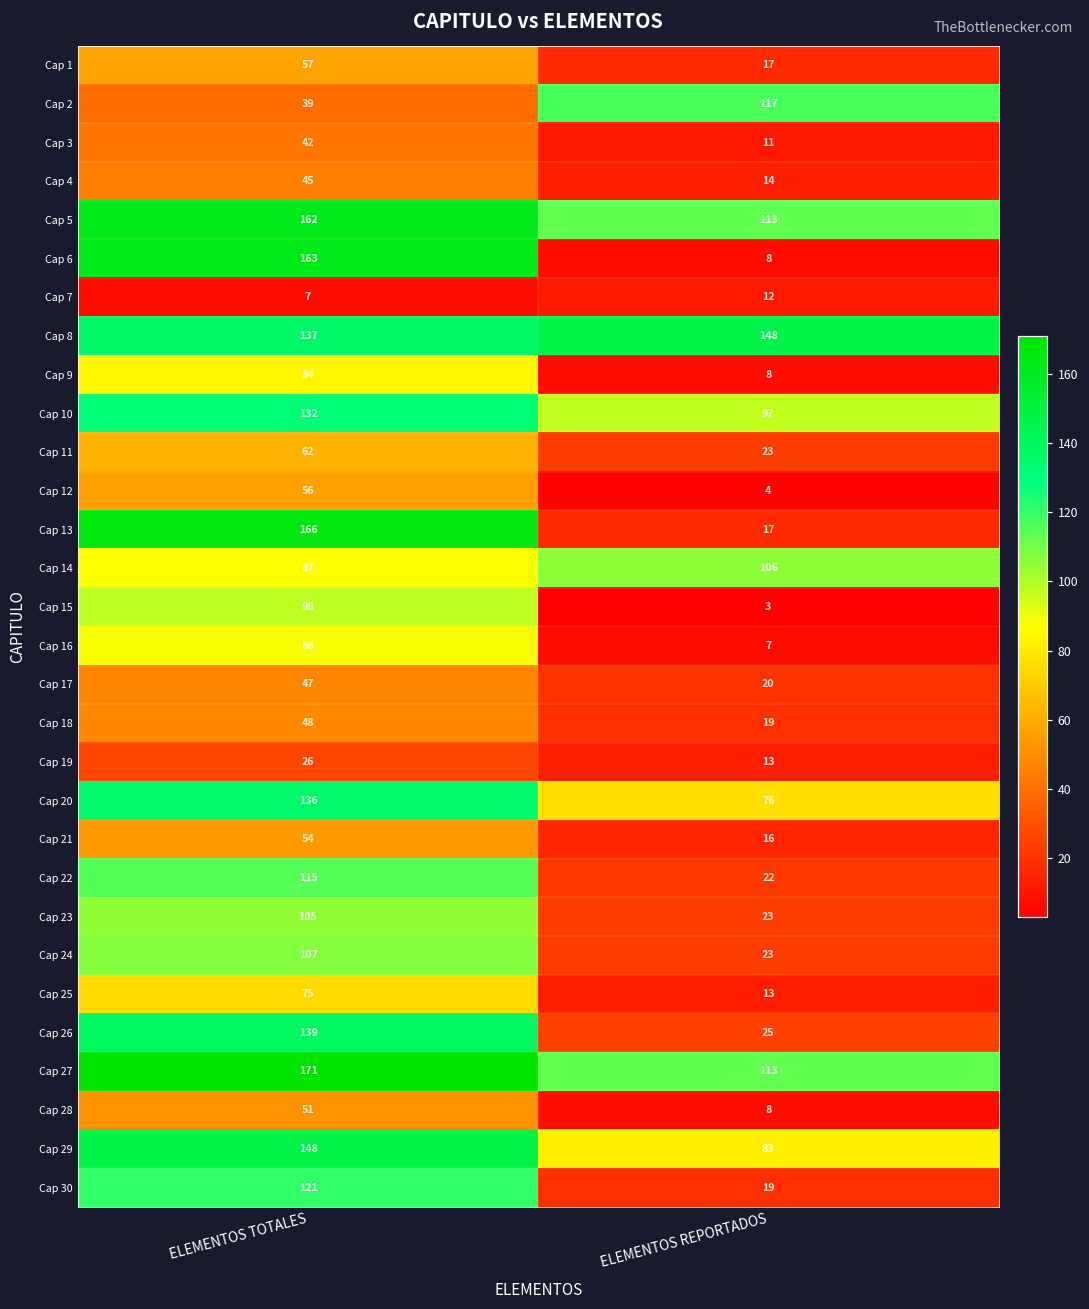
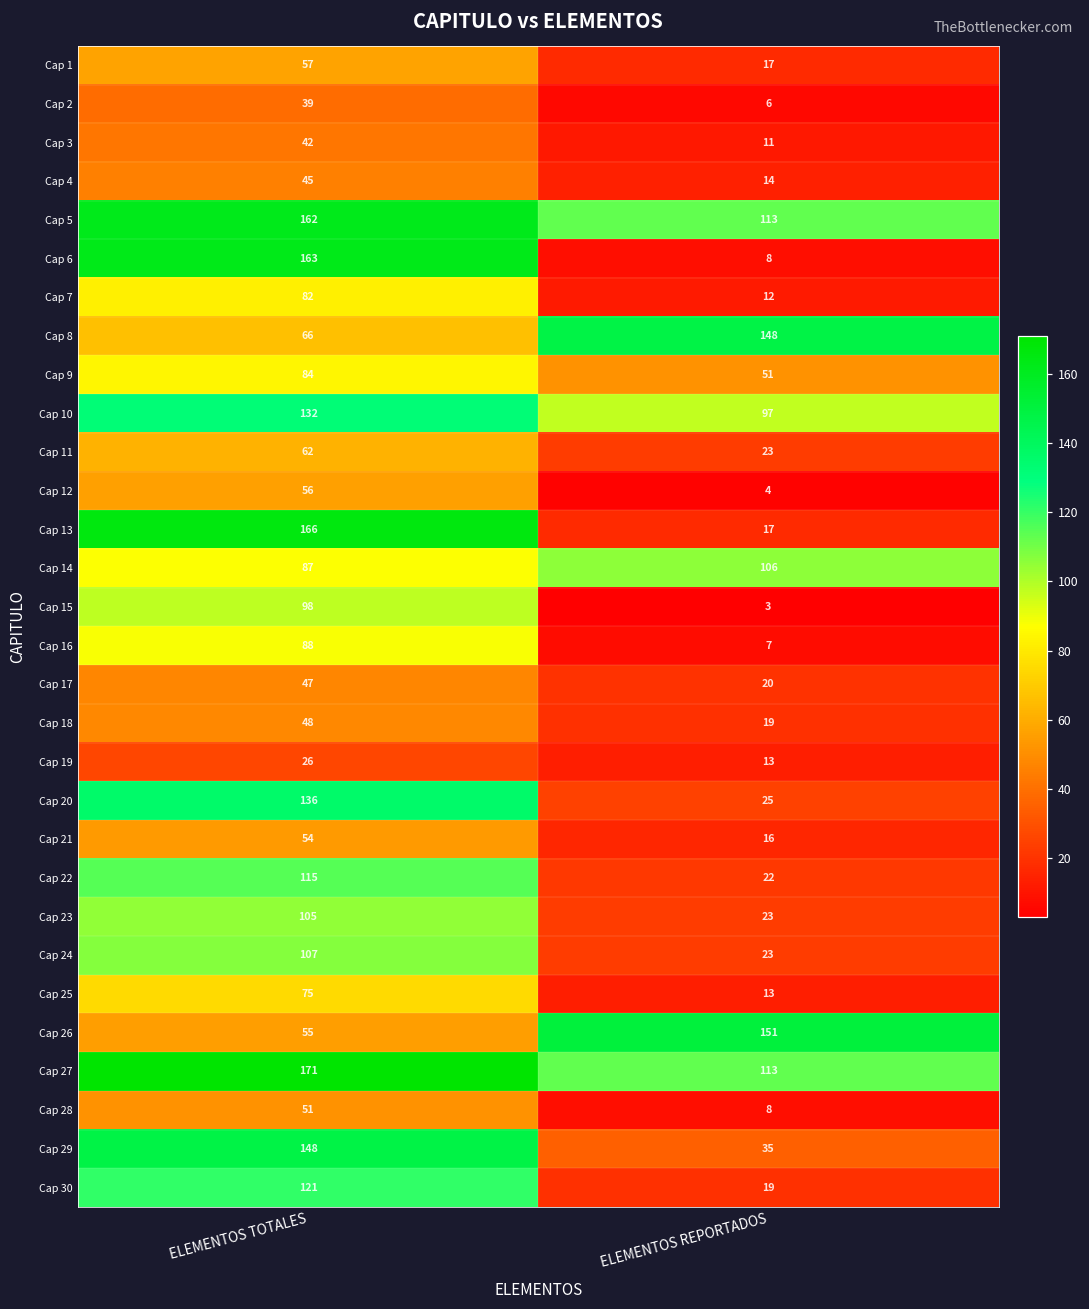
  {
    "Cap 1": {
      "ELEMENTOS TOTALES": 57,
      "ELEMENTOS REPORTADOS": 17
    },
    "Cap 2": {
      "ELEMENTOS TOTALES": 39,
-     "ELEMENTOS REPORTADOS": 117
+     "ELEMENTOS REPORTADOS": 6
    },
    "Cap 3": {
      "ELEMENTOS TOTALES": 42,
      "ELEMENTOS REPORTADOS": 11
    },
    "Cap 4": {
      "ELEMENTOS TOTALES": 45,
      "ELEMENTOS REPORTADOS": 14
    },
    "Cap 5": {
      "ELEMENTOS TOTALES": 162,
      "ELEMENTOS REPORTADOS": 113
    },
    "Cap 6": {
      "ELEMENTOS TOTALES": 163,
      "ELEMENTOS REPORTADOS": 8
    },
    "Cap 7": {
-     "ELEMENTOS TOTALES": 7,
+     "ELEMENTOS TOTALES": 82,
      "ELEMENTOS REPORTADOS": 12
    },
    "Cap 8": {
-     "ELEMENTOS TOTALES": 137,
+     "ELEMENTOS TOTALES": 66,
      "ELEMENTOS REPORTADOS": 148
    },
    "Cap 9": {
      "ELEMENTOS TOTALES": 84,
-     "ELEMENTOS REPORTADOS": 8
+     "ELEMENTOS REPORTADOS": 51
    },
    "Cap 10": {
      "ELEMENTOS TOTALES": 132,
      "ELEMENTOS REPORTADOS": 97
    },
    "Cap 11": {
      "ELEMENTOS TOTALES": 62,
      "ELEMENTOS REPORTADOS": 23
    },
    "Cap 12": {
      "ELEMENTOS TOTALES": 56,
      "ELEMENTOS REPORTADOS": 4
    },
    "Cap 13": {
      "ELEMENTOS TOTALES": 166,
      "ELEMENTOS REPORTADOS": 17
    },
    "Cap 14": {
      "ELEMENTOS TOTALES": 87,
      "ELEMENTOS REPORTADOS": 106
    },
    "Cap 15": {
      "ELEMENTOS TOTALES": 98,
      "ELEMENTOS REPORTADOS": 3
    },
    "Cap 16": {
      "ELEMENTOS TOTALES": 88,
      "ELEMENTOS REPORTADOS": 7
    },
    "Cap 17": {
      "ELEMENTOS TOTALES": 47,
      "ELEMENTOS REPORTADOS": 20
    },
    "Cap 18": {
      "ELEMENTOS TOTALES": 48,
      "ELEMENTOS REPORTADOS": 19
    },
    "Cap 19": {
      "ELEMENTOS TOTALES": 26,
      "ELEMENTOS REPORTADOS": 13
    },
    "Cap 20": {
      "ELEMENTOS TOTALES": 136,
-     "ELEMENTOS REPORTADOS": 76
+     "ELEMENTOS REPORTADOS": 25
    },
    "Cap 21": {
      "ELEMENTOS TOTALES": 54,
      "ELEMENTOS REPORTADOS": 16
    },
    "Cap 22": {
      "ELEMENTOS TOTALES": 115,
      "ELEMENTOS REPORTADOS": 22
    },
    "Cap 23": {
      "ELEMENTOS TOTALES": 105,
      "ELEMENTOS REPORTADOS": 23
    },
    "Cap 24": {
      "ELEMENTOS TOTALES": 107,
      "ELEMENTOS REPORTADOS": 23
    },
    "Cap 25": {
      "ELEMENTOS TOTALES": 75,
      "ELEMENTOS REPORTADOS": 13
    },
    "Cap 26": {
-     "ELEMENTOS TOTALES": 139,
-     "ELEMENTOS REPORTADOS": 25
+     "ELEMENTOS TOTALES": 55,
+     "ELEMENTOS REPORTADOS": 151
    },
    "Cap 27": {
      "ELEMENTOS TOTALES": 171,
      "ELEMENTOS REPORTADOS": 113
    },
    "Cap 28": {
      "ELEMENTOS TOTALES": 51,
      "ELEMENTOS REPORTADOS": 8
    },
    "Cap 29": {
      "ELEMENTOS TOTALES": 148,
-     "ELEMENTOS REPORTADOS": 83
+     "ELEMENTOS REPORTADOS": 35
    },
    "Cap 30": {
      "ELEMENTOS TOTALES": 121,
      "ELEMENTOS REPORTADOS": 19
    }
  }
